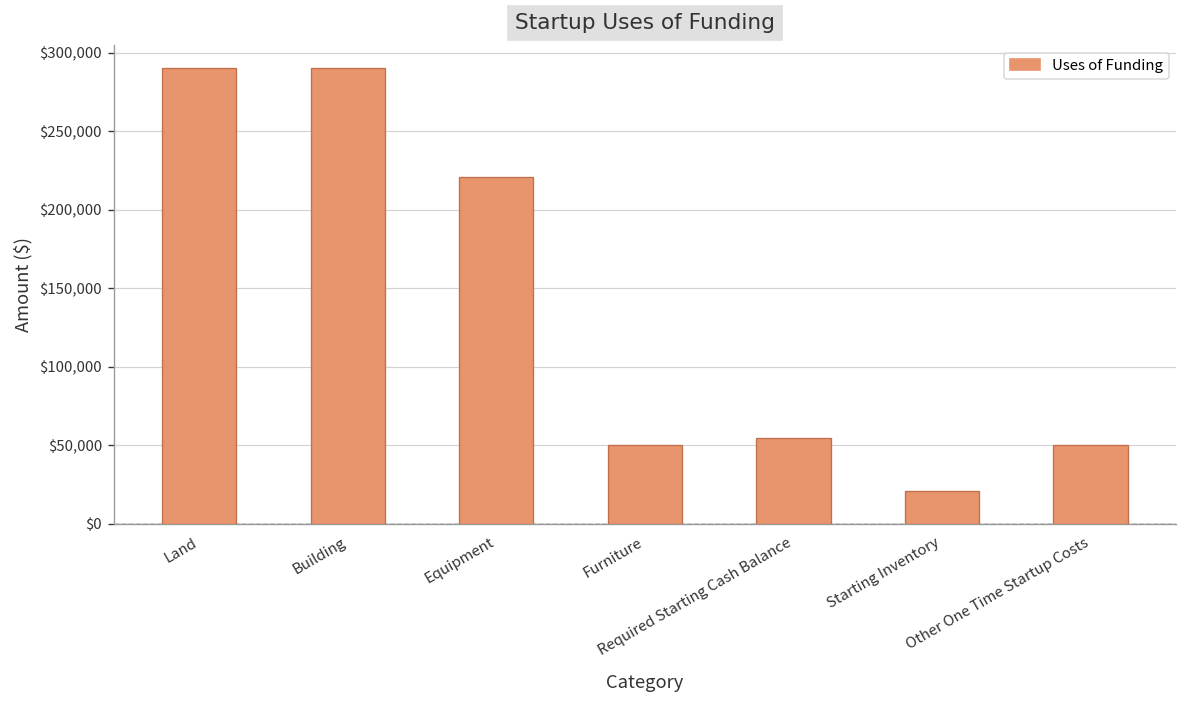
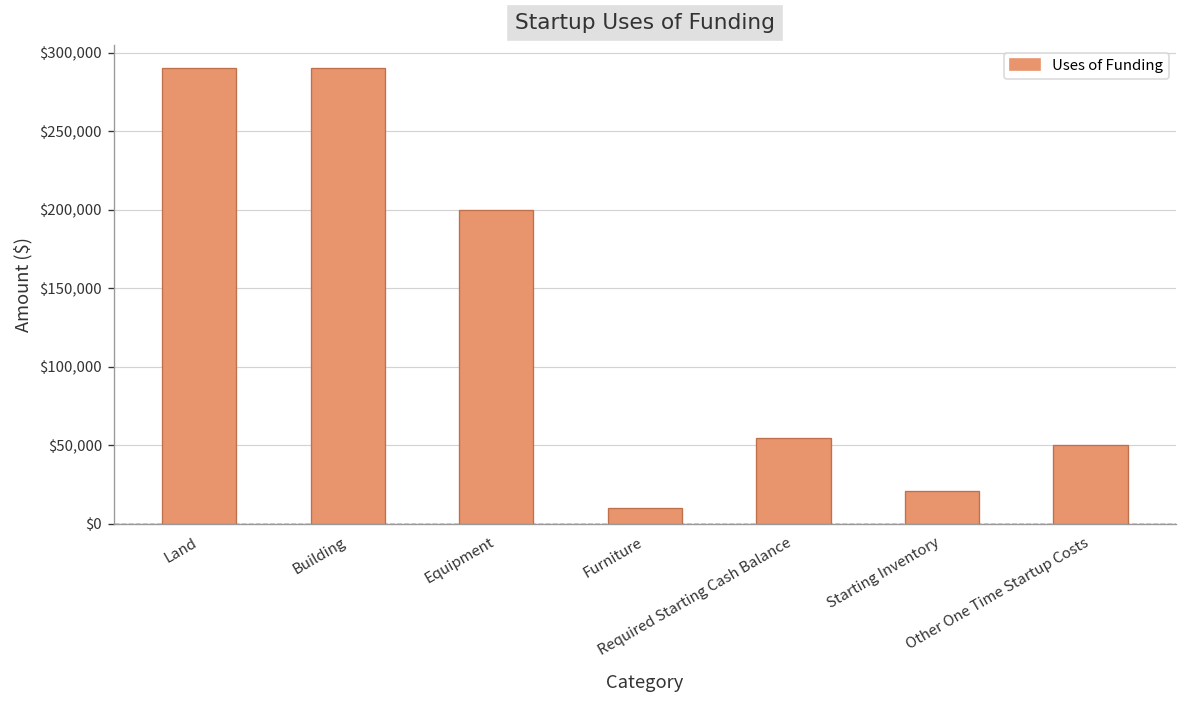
  {
    "Land": "$290,000",
    "Building": "$290,000",
-   "Equipment": "$221,000",
-   "Furniture": "$50,000",
+   "Equipment": "$200,000",
+   "Furniture": "$10,000",
    "Required Starting Cash Balance": "$55,000",
    "Starting Inventory": "$21,000",
    "Other One Time Startup Costs": "$50,000"
  }
